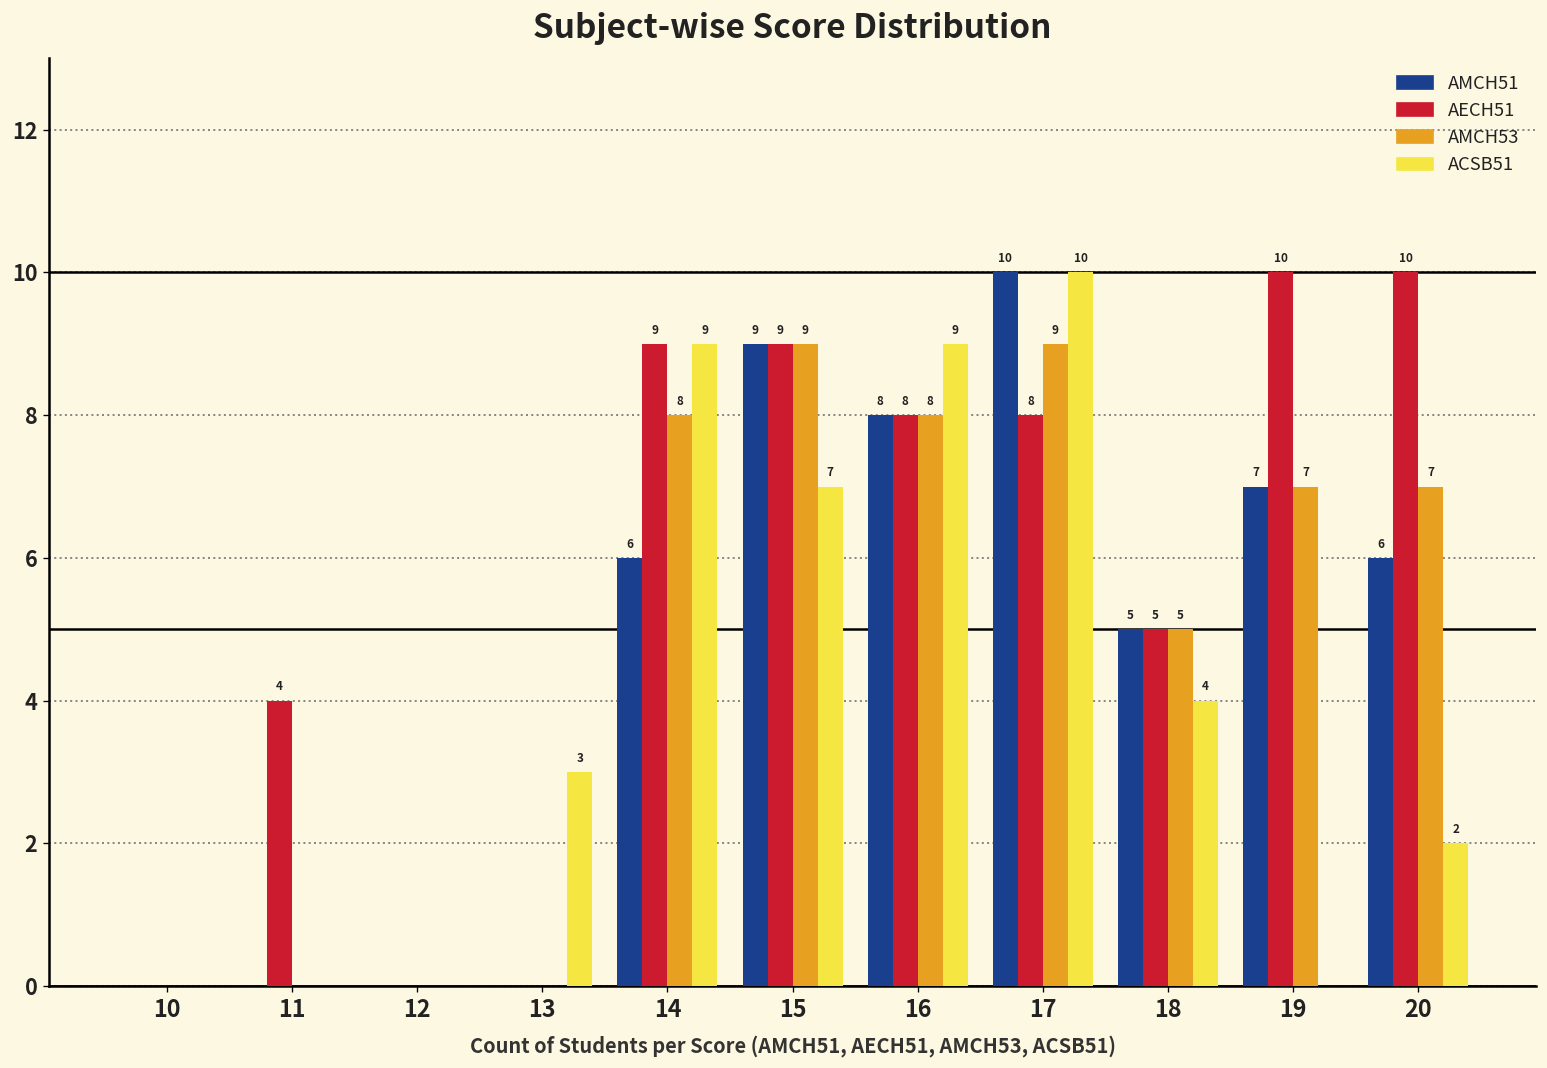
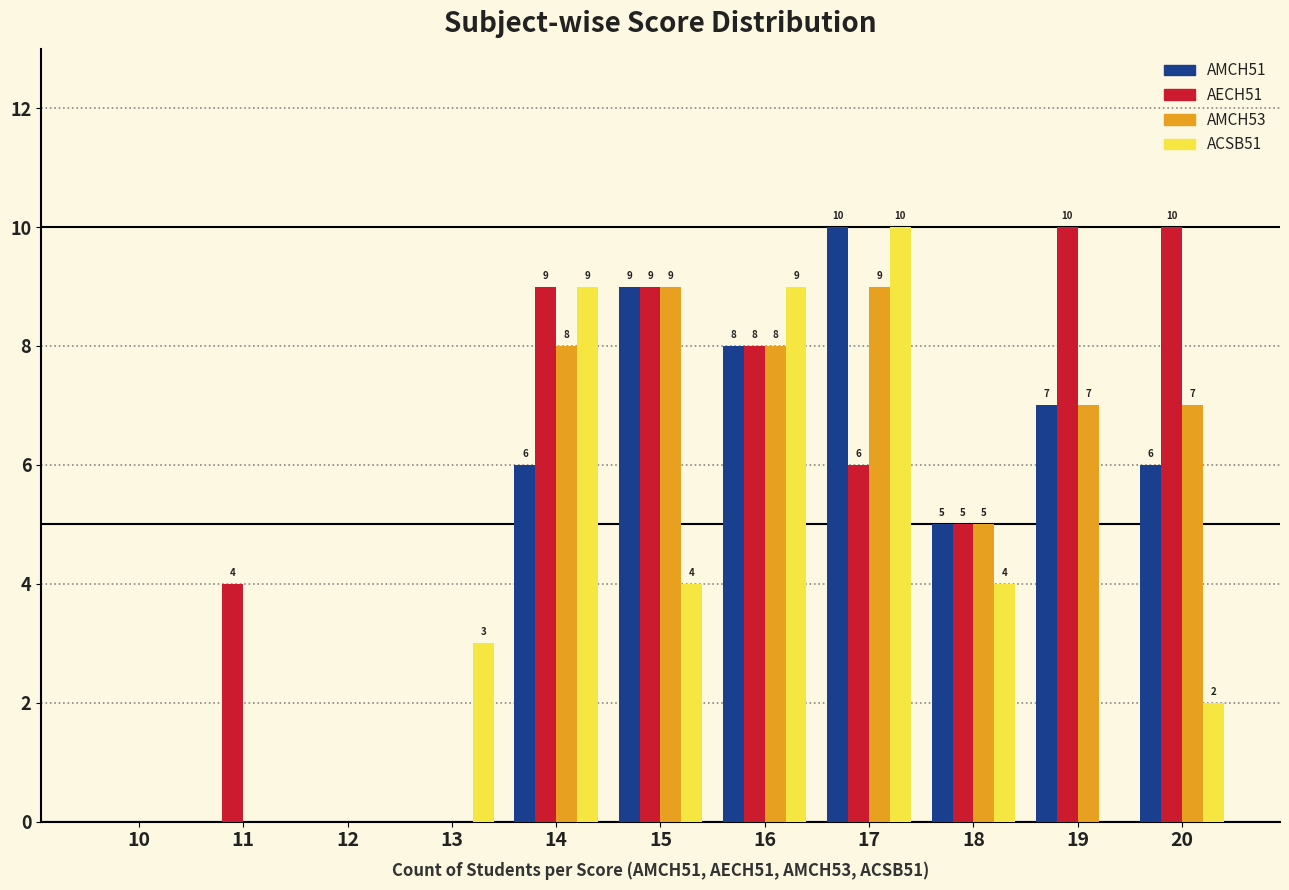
  {
    "AMCH51": {
      "14": 6,
      "15": 9,
      "16": 8,
      "17": 10,
      "18": 5,
      "19": 7,
      "20": 6
    },
    "AECH51": {
      "11": 4,
      "14": 9,
      "15": 9,
      "16": 8,
-     "17": 8,
+     "17": 6,
      "18": 5,
      "19": 10,
      "20": 10
    },
    "AMCH53": {
      "14": 8,
      "15": 9,
      "16": 8,
      "17": 9,
      "18": 5,
      "19": 7,
      "20": 7
    },
    "ACSB51": {
      "13": 3,
      "14": 9,
-     "15": 7,
+     "15": 4,
      "16": 9,
      "17": 10,
      "18": 4,
      "20": 2
    }
  }
